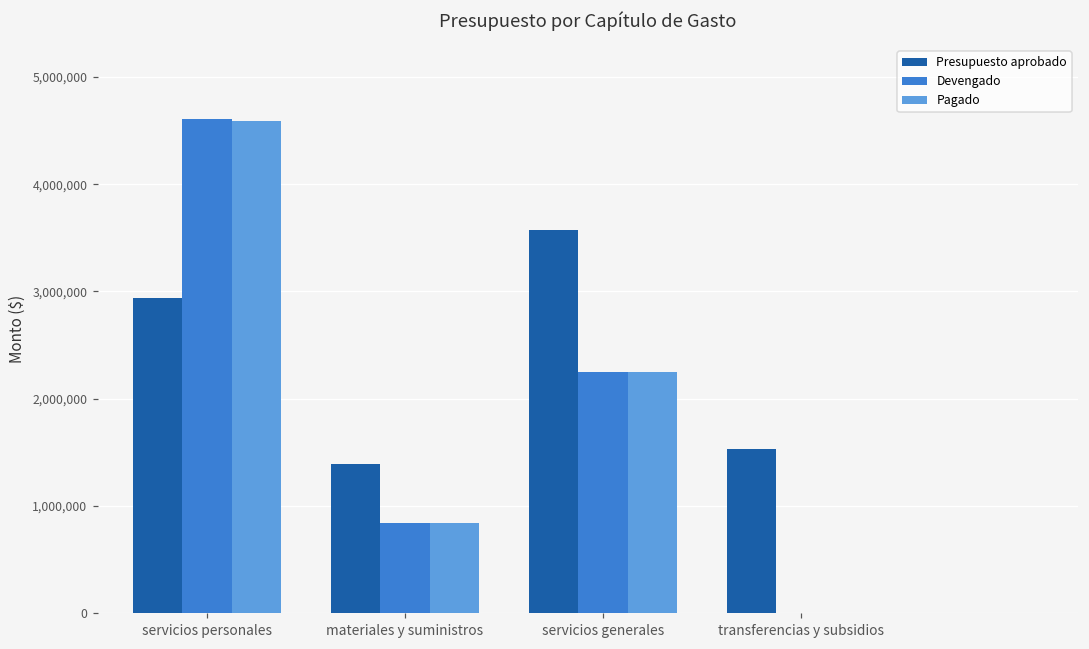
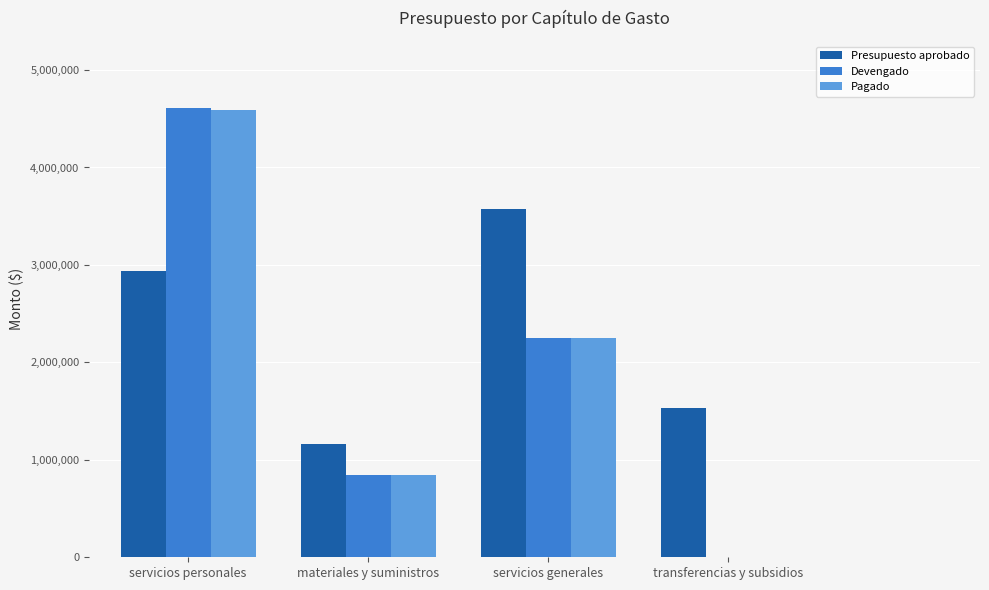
  {
    "Presupuesto aprobado": {
      "servicios personales": "2,900,000",
-     "materiales y suministros": "1,400,000",
+     "materiales y suministros": "1,200,000",
      "servicios generales": "3,600,000",
      "transferencias y subsidios": "1,500,000"
    }
  }
